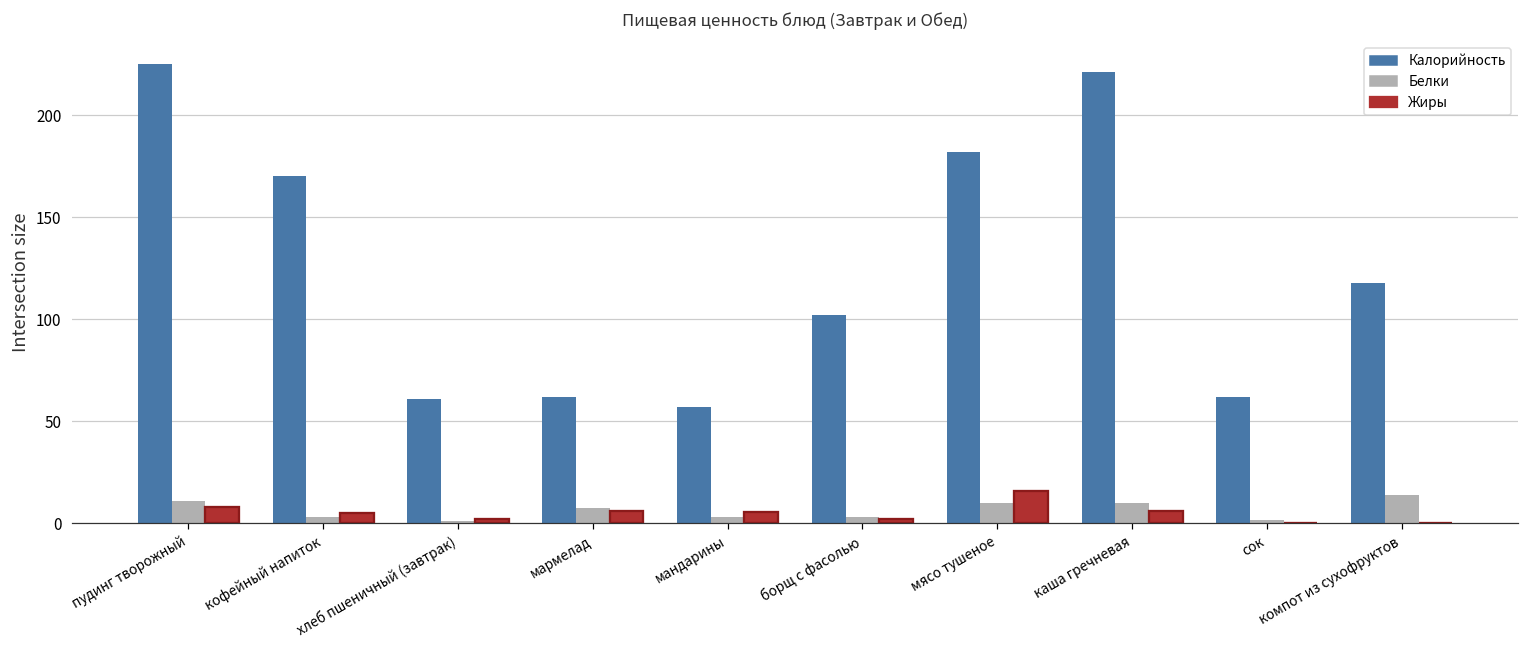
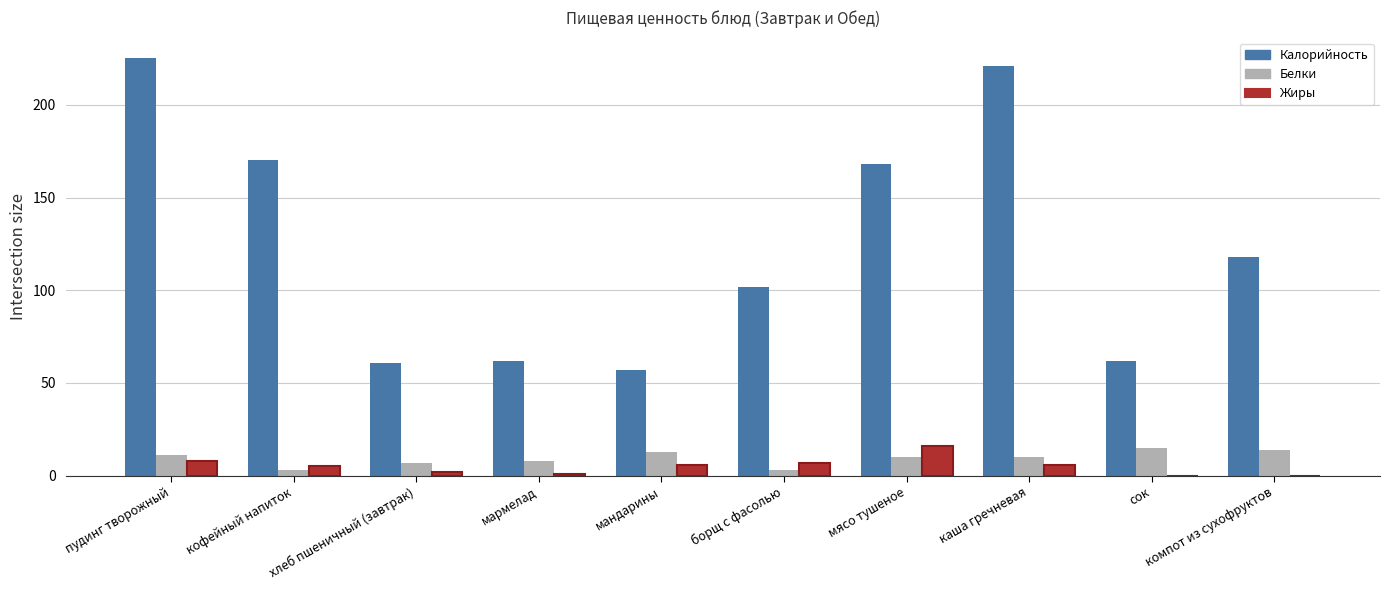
  {
    "Калорийность": {
      "пудинг творожный": 225,
      "кофейный напиток": 170,
      "хлеб пшеничный (завтрак)": 61,
      "мармелад": 62,
      "мандарины": 57,
      "борщ с фасолью": 102,
-     "мясо тушеное": 182,
+     "мясо тушеное": 168,
      "каша гречневая": 221,
      "сок": 62,
      "компот из сухофруктов": 118
    },
    "Белки": {
      "пудинг творожный": 11,
      "кофейный напиток": 3,
-     "хлеб пшеничный (завтрак)": 1,
+     "хлеб пшеничный (завтрак)": 7,
      "мармелад": 8,
-     "мандарины": 3,
+     "мандарины": 13,
      "борщ с фасолью": 3,
      "мясо тушеное": 10,
      "каша гречневая": 10,
-     "сок": 2,
+     "сок": 15,
      "компот из сухофруктов": 14
    },
    "Жиры": {
      "пудинг творожный": 8,
      "кофейный напиток": 5,
      "хлеб пшеничный (завтрак)": 2,
-     "мармелад": 6,
+     "мармелад": 1,
      "мандарины": 6,
-     "борщ с фасолью": 2,
+     "борщ с фасолью": 7,
      "мясо тушеное": 16,
      "каша гречневая": 6,
      "сок": 0,
      "компот из сухофруктов": 0
    }
  }
